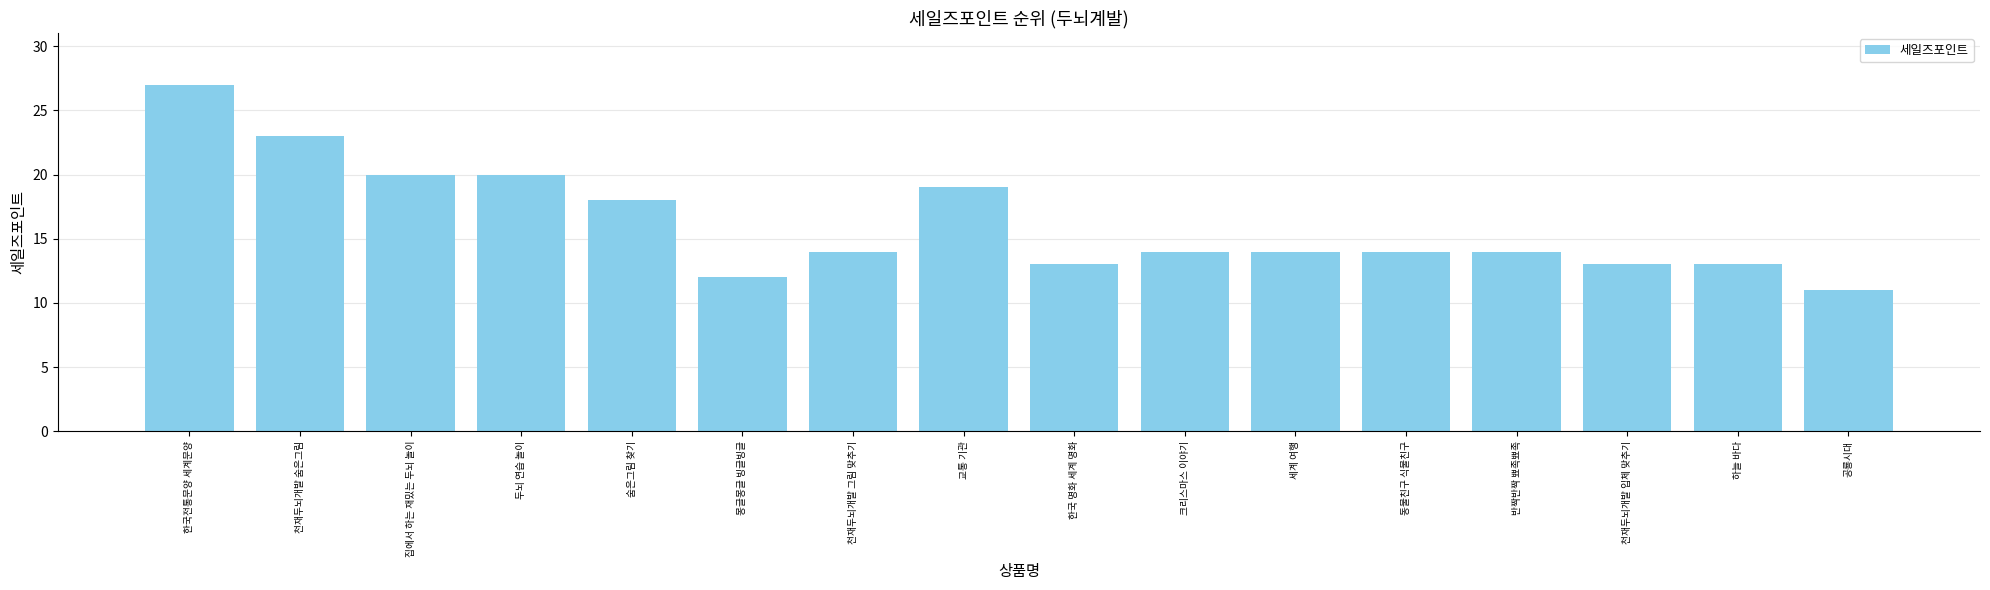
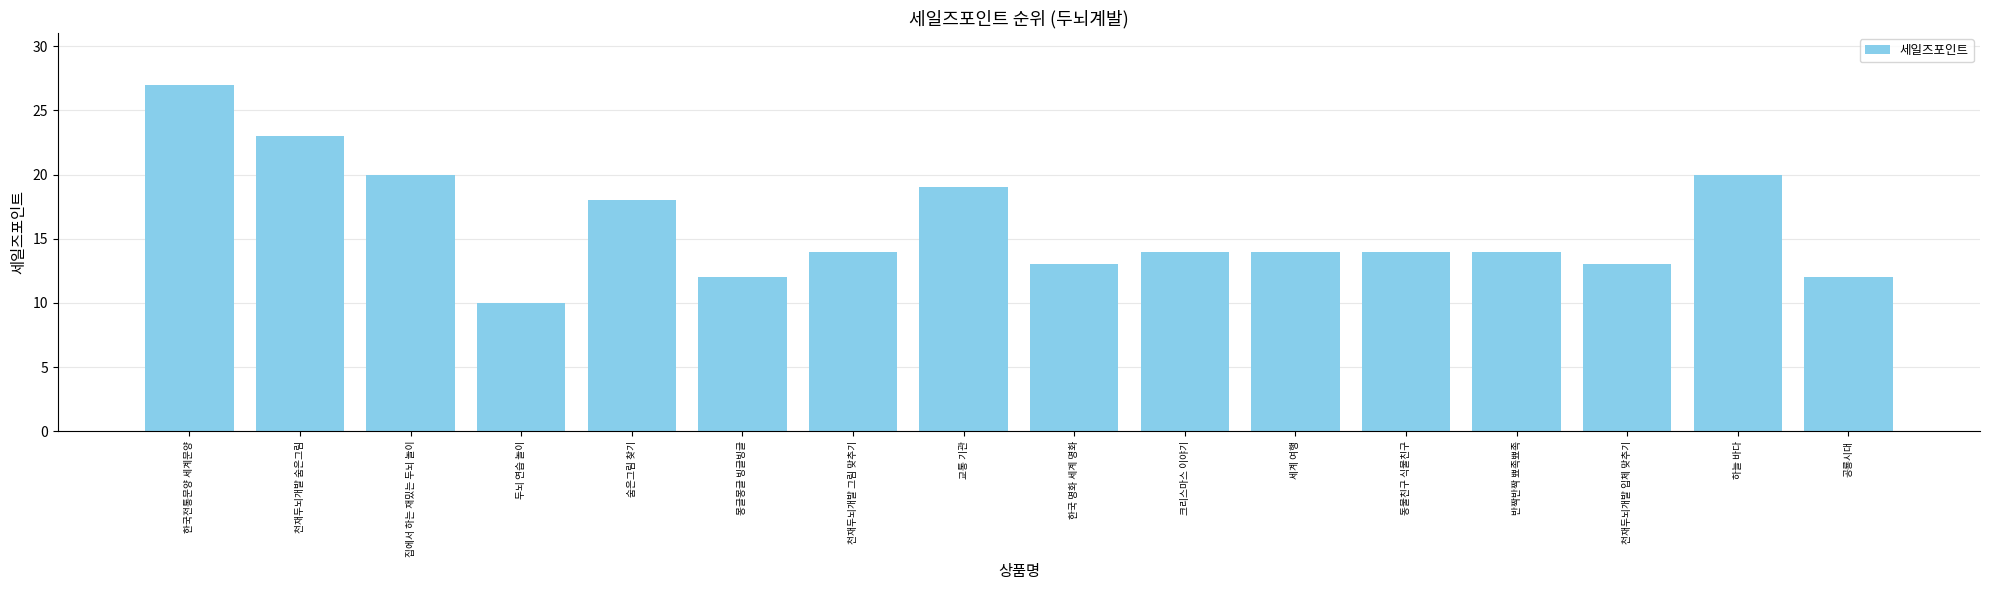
  {
    "한국전통문양 세계문양": 27,
    "천재두뇌개발 숨은그림": 23,
    "집에서 하는 재밌는 두뇌 놀이": 20,
-   "두뇌 연습 놀이": 20,
+   "두뇌 연습 놀이": 10,
    "숨은그림 찾기": 18,
    "몽글몽글 빙글빙글": 12,
    "천재두뇌개발 그림 맞추기": 14,
    "교통 기관": 19,
    "한국 명화 세계 명화": 13,
    "크리스마스 이야기": 14,
    "세계 여행": 14,
    "동물친구 식물친구": 14,
    "반짝반짝 뾰족뾰족": 14,
    "천재두뇌개발 입체 맞추기": 13,
-   "하늘 바다": 13,
-   "공룡시대": 11
+   "하늘 바다": 20,
+   "공룡시대": 12
  }
